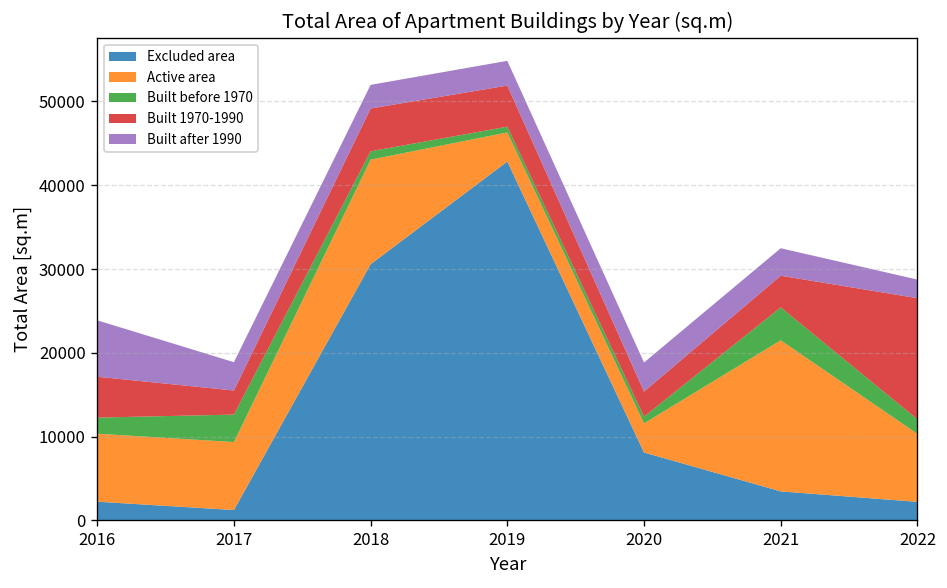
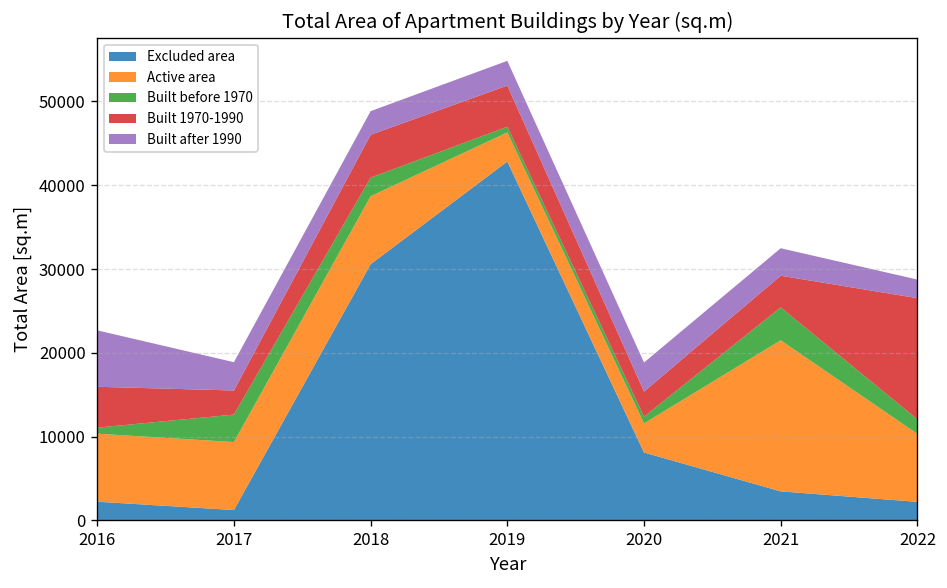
  {
    "Excluded area": {
      "2016": 2000,
      "2017": 1000,
      "2018": 31000,
      "2019": 43000,
      "2020": 8000,
      "2021": 3000,
      "2022": 2000
    },
    "Active area": {
      "2016": 8000,
      "2017": 8000,
-     "2018": 12000,
+     "2018": 8000,
      "2019": 3000,
      "2020": 3000,
      "2021": 18000,
      "2022": 8000
    },
    "Built before 1970": {
-     "2016": 2000,
+     "2016": 1000,
      "2017": 3000,
-     "2018": 1000,
+     "2018": 2000,
      "2019": 1000,
      "2020": 1000,
      "2021": 4000,
      "2022": 2000
    },
    "Built 1970-1990": {
      "2016": 5000,
      "2017": 3000,
      "2018": 5000,
      "2019": 5000,
      "2020": 3000,
      "2021": 4000,
      "2022": 14000
    },
    "Built after 1990": {
      "2016": 7000,
      "2017": 3000,
      "2018": 3000,
      "2019": 3000,
      "2020": 3000,
      "2021": 3000,
      "2022": 2000
    }
  }
